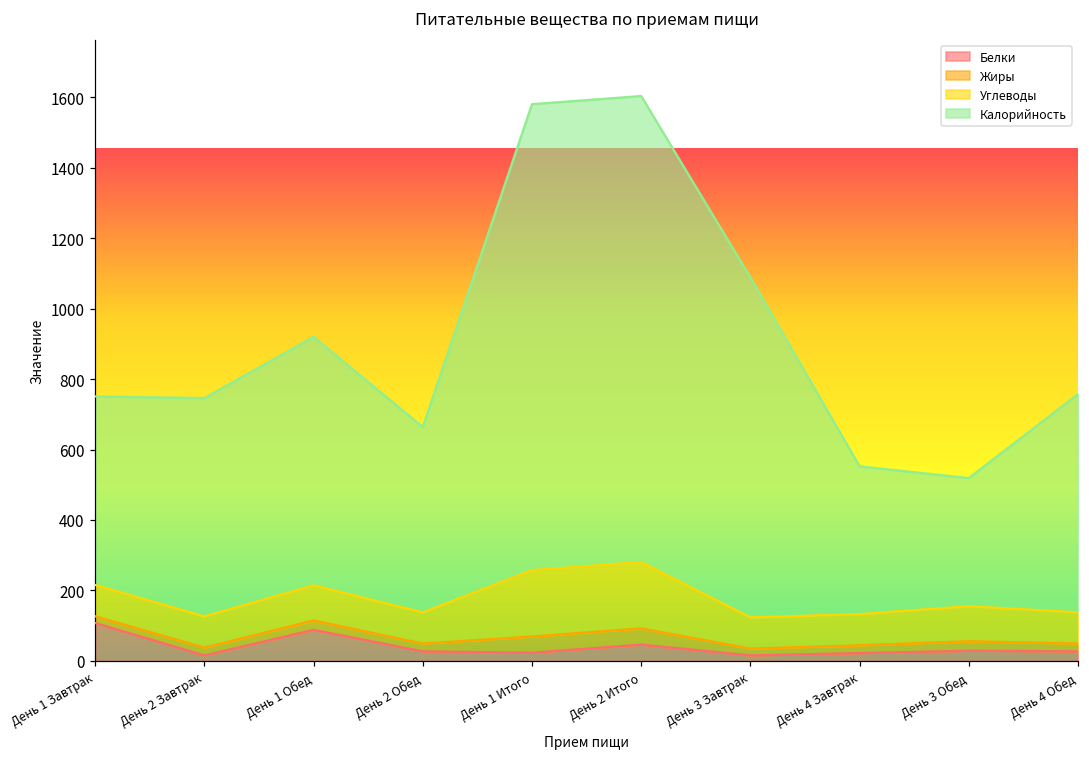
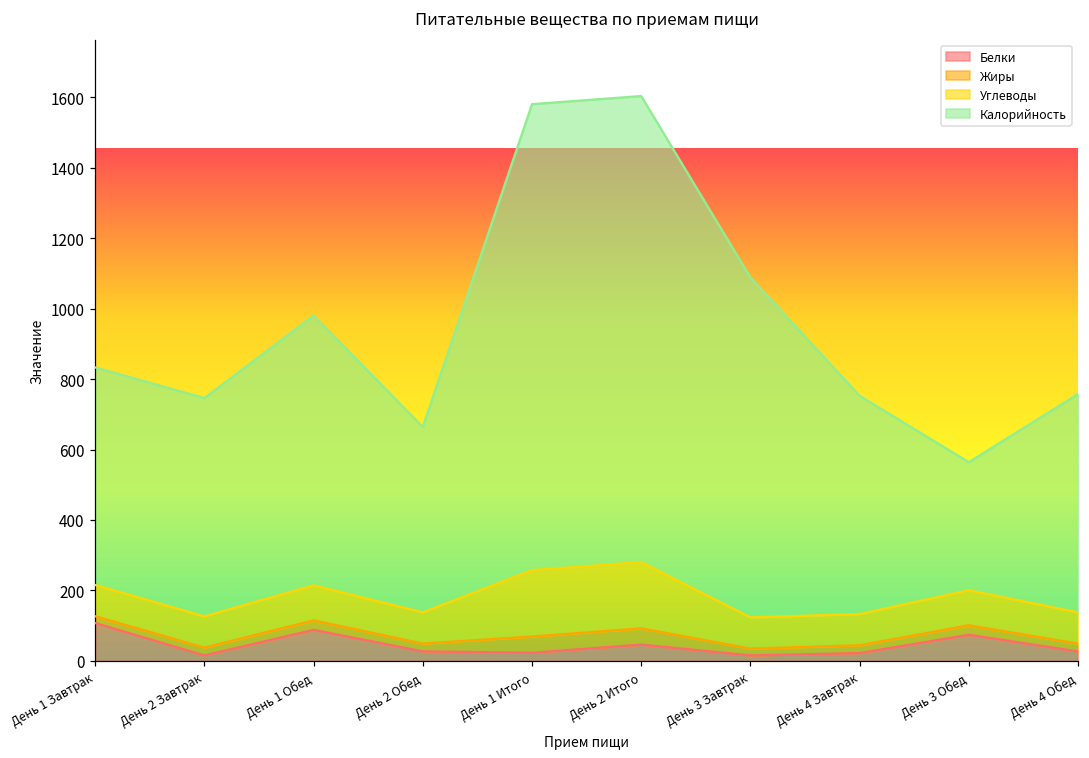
  {
    "Белки": {
      "День 1 Завтрак": 110,
      "День 2 Завтрак": 20,
      "День 1 Обед": 90,
      "День 2 Обед": 30,
      "День 1 Итого": 20,
      "День 2 Итого": 50,
      "День 3 Завтрак": 20,
      "День 4 Завтрак": 20,
-     "День 3 Обед": 30,
+     "День 3 Обед": 70,
      "День 4 Обед": 30
    },
    "Калорийность": {
-     "День 1 Завтрак": 540,
+     "День 1 Завтрак": 620,
      "День 2 Завтрак": 620,
-     "День 1 Обед": 710,
+     "День 1 Обед": 770,
      "День 2 Обед": 530,
      "День 1 Итого": 1320,
      "День 2 Итого": 1320,
      "День 3 Завтрак": 960,
-     "День 4 Завтрак": 420,
+     "День 4 Завтрак": 620,
      "День 3 Обед": 360,
      "День 4 Обед": 620
    }
  }
